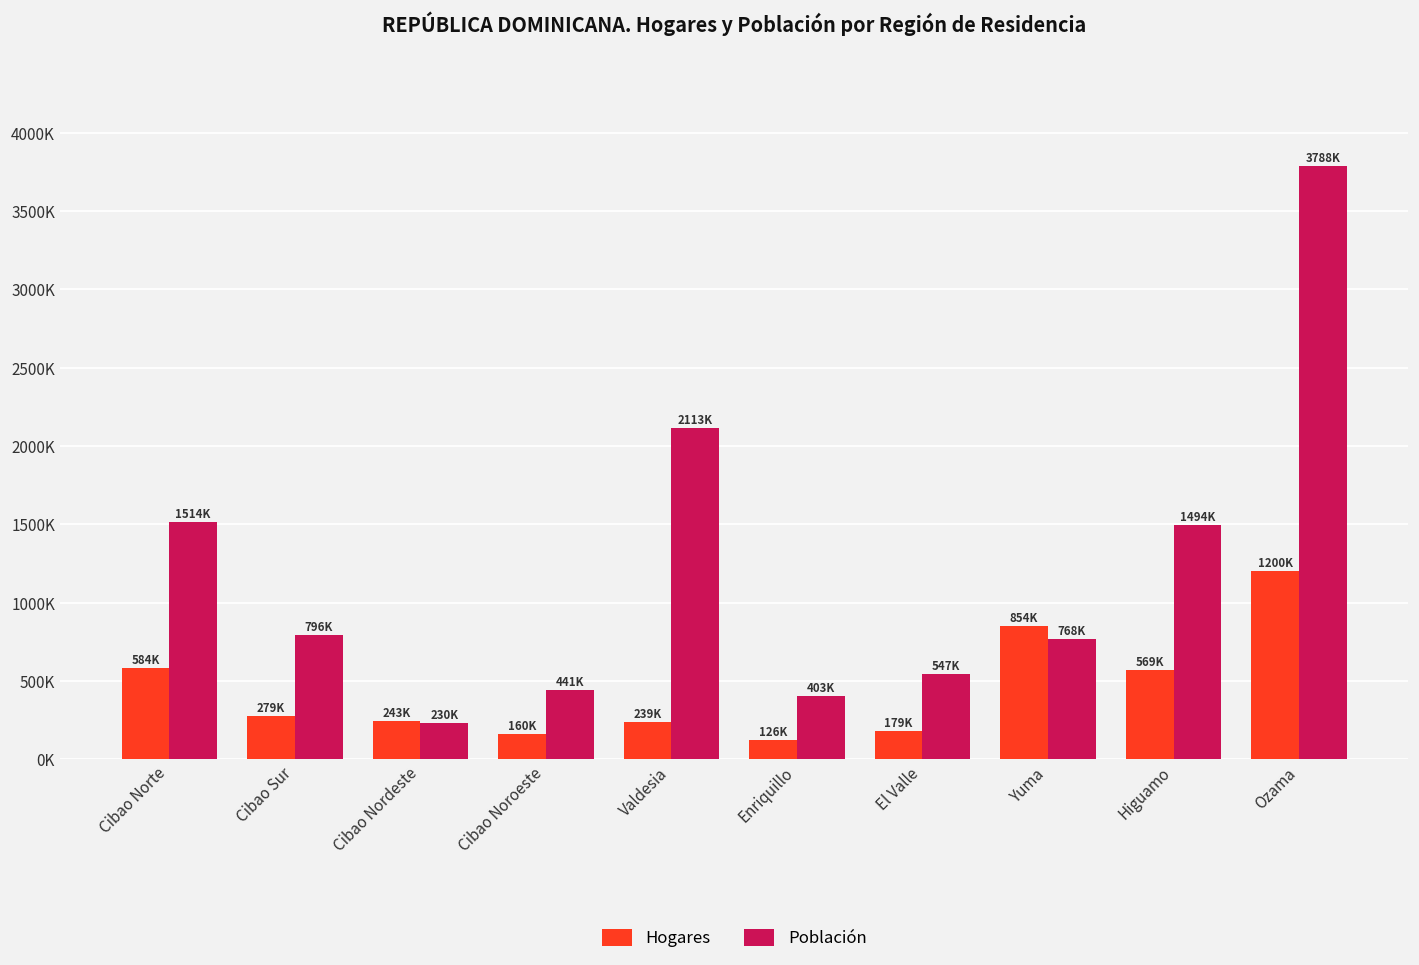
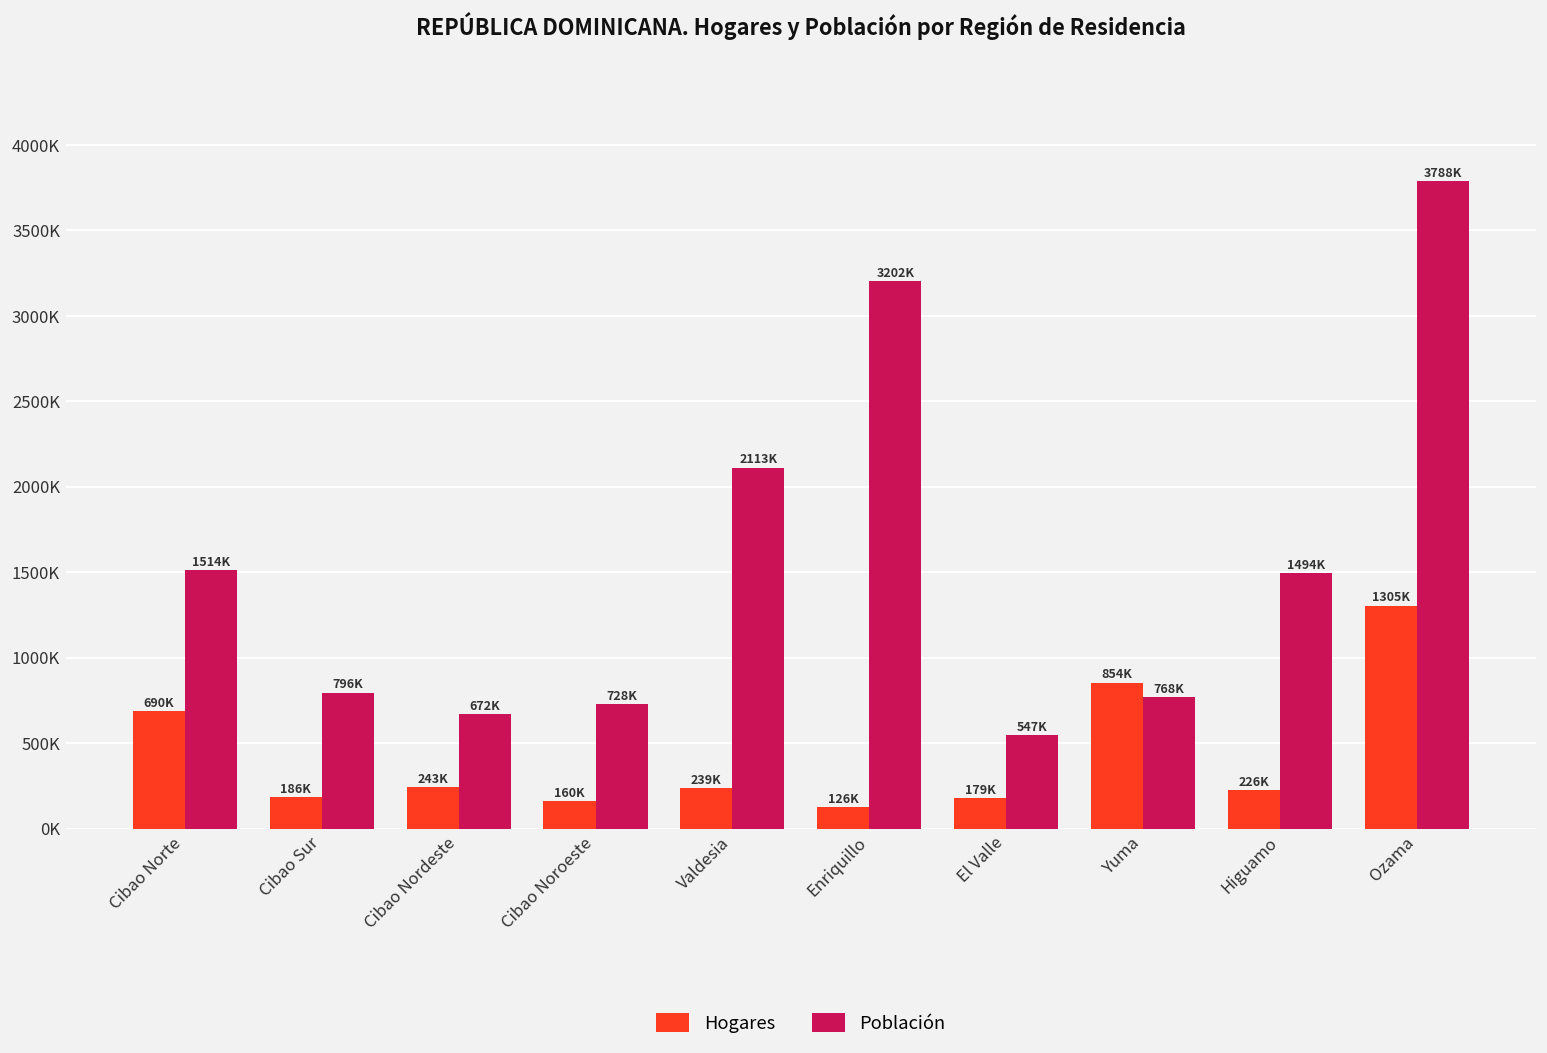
  {
    "Hogares": {
-     "Cibao Norte": "584K",
-     "Cibao Sur": "279K",
+     "Cibao Norte": "690K",
+     "Cibao Sur": "186K",
      "Cibao Nordeste": "243K",
      "Cibao Noroeste": "160K",
      "Valdesia": "239K",
      "Enriquillo": "126K",
      "El Valle": "179K",
      "Yuma": "854K",
-     "Higuamo": "569K",
-     "Ozama": "1200K"
+     "Higuamo": "226K",
+     "Ozama": "1305K"
    },
    "Población": {
      "Cibao Norte": "1514K",
      "Cibao Sur": "796K",
-     "Cibao Nordeste": "230K",
-     "Cibao Noroeste": "441K",
+     "Cibao Nordeste": "672K",
+     "Cibao Noroeste": "728K",
      "Valdesia": "2113K",
-     "Enriquillo": "403K",
+     "Enriquillo": "3202K",
      "El Valle": "547K",
      "Yuma": "768K",
      "Higuamo": "1494K",
      "Ozama": "3788K"
    }
  }
